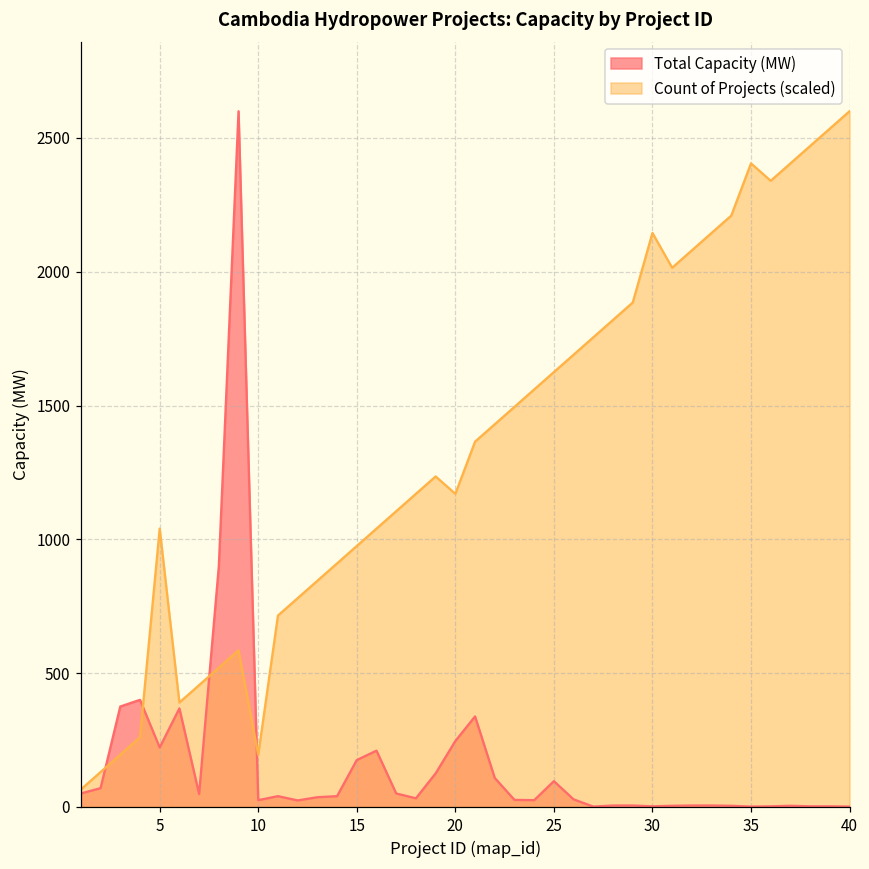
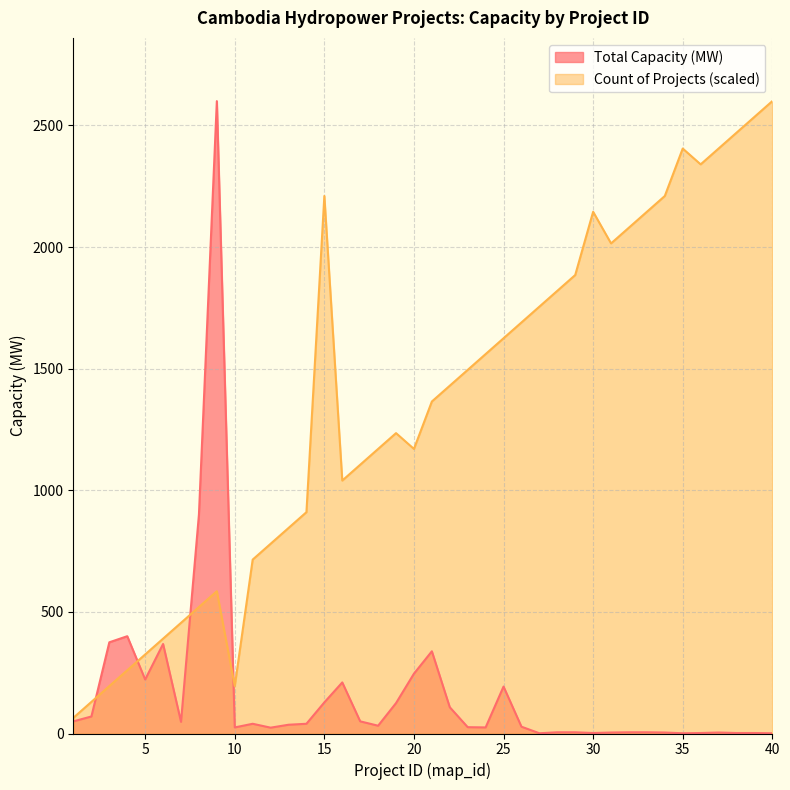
  {
    "Total Capacity (MW)": {
      "5": 220,
      "10": 30,
-     "15": 180,
+     "15": 130,
      "20": 250,
-     "25": 100,
+     "25": 190,
      "30": 0,
      "35": 0,
      "40": 0
    },
    "Count of Projects (scaled)": {
-     "5": 1040,
+     "5": 330,
      "10": 200,
-     "15": 980,
+     "15": 2210,
      "20": 1170,
      "25": 1630,
      "30": 2150,
      "35": 2410,
      "40": 2600
    }
  }
